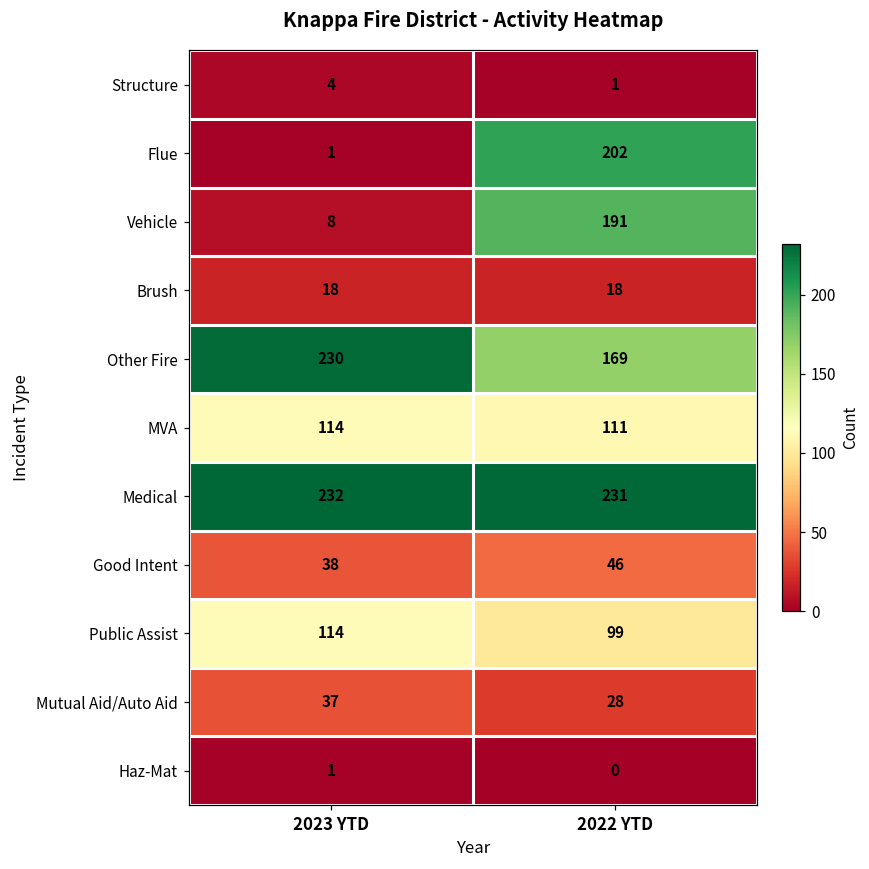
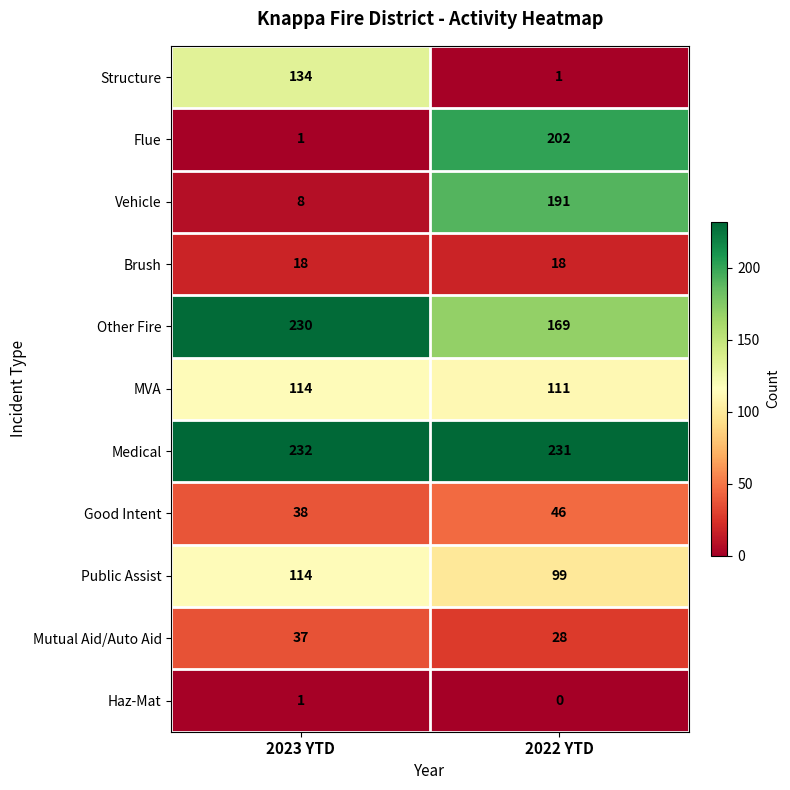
  {
    "Structure": {
-     "2023 YTD": 4,
+     "2023 YTD": 134,
      "2022 YTD": 1
    },
    "Flue": {
      "2023 YTD": 1,
      "2022 YTD": 202
    },
    "Vehicle": {
      "2023 YTD": 8,
      "2022 YTD": 191
    },
    "Brush": {
      "2023 YTD": 18,
      "2022 YTD": 18
    },
    "Other Fire": {
      "2023 YTD": 230,
      "2022 YTD": 169
    },
    "MVA": {
      "2023 YTD": 114,
      "2022 YTD": 111
    },
    "Medical": {
      "2023 YTD": 232,
      "2022 YTD": 231
    },
    "Good Intent": {
      "2023 YTD": 38,
      "2022 YTD": 46
    },
    "Public Assist": {
      "2023 YTD": 114,
      "2022 YTD": 99
    },
    "Mutual Aid/Auto Aid": {
      "2023 YTD": 37,
      "2022 YTD": 28
    },
    "Haz-Mat": {
      "2023 YTD": 1,
      "2022 YTD": 0
    }
  }
